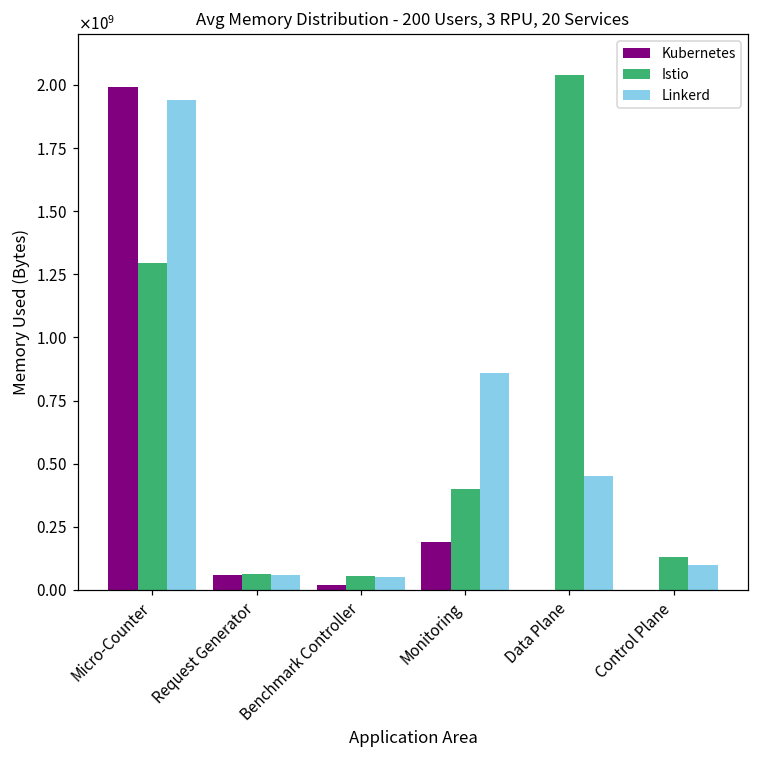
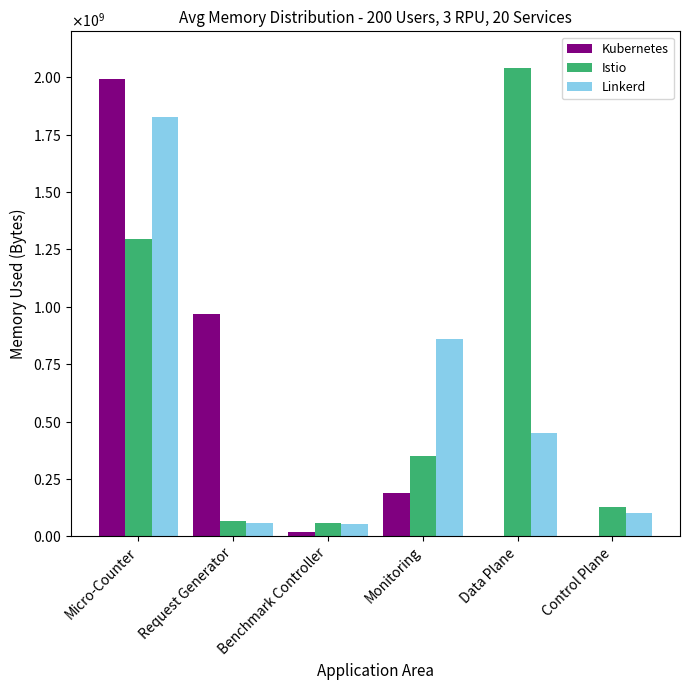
  {
    "Kubernetes": {
      "Micro-Counter": 1990000000,
-     "Request Generator": 60000000,
+     "Request Generator": 970000000,
      "Benchmark Controller": 20000000,
      "Monitoring": 190000000,
      "Data Plane": 0,
      "Control Plane": 0
    },
    "Istio": {
      "Micro-Counter": 1300000000,
      "Request Generator": 70000000,
      "Benchmark Controller": 60000000,
-     "Monitoring": 400000000,
+     "Monitoring": 350000000,
      "Data Plane": 2040000000,
      "Control Plane": 130000000
    },
    "Linkerd": {
-     "Micro-Counter": 1940000000,
+     "Micro-Counter": 1830000000,
      "Request Generator": 60000000,
      "Benchmark Controller": 50000000,
      "Monitoring": 860000000,
      "Data Plane": 450000000,
      "Control Plane": 100000000
    }
  }
